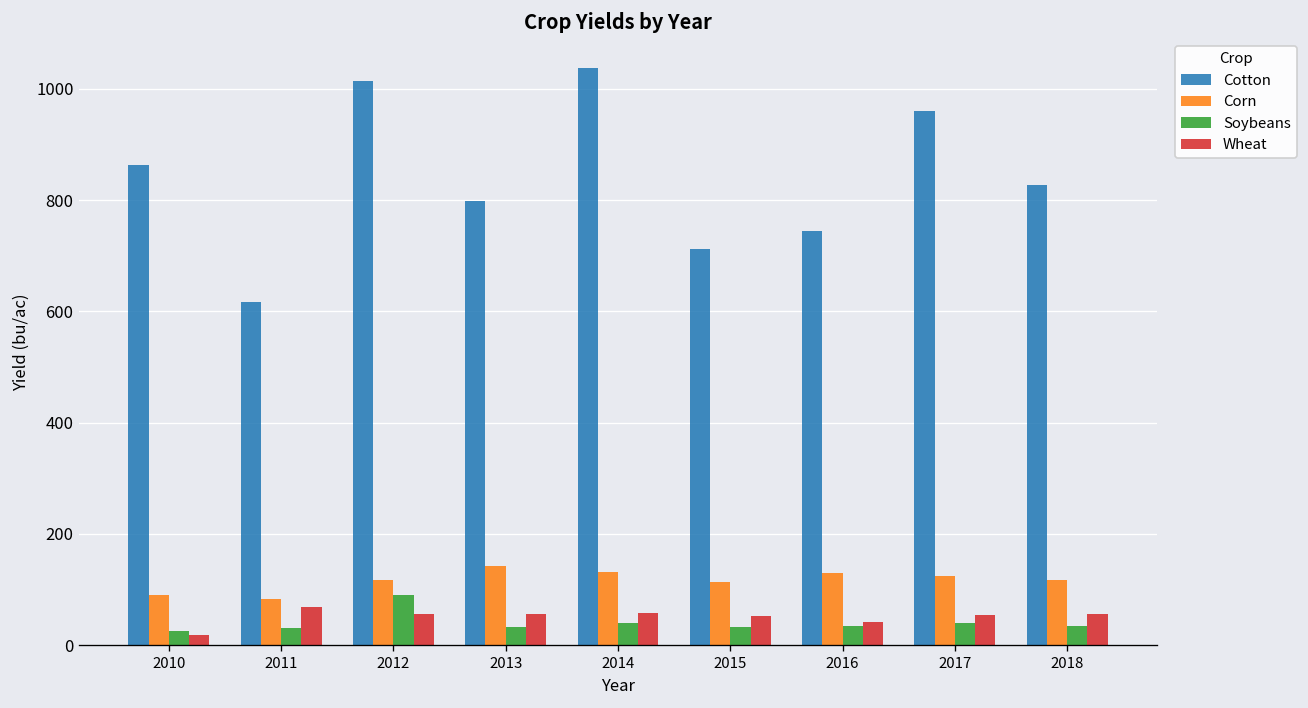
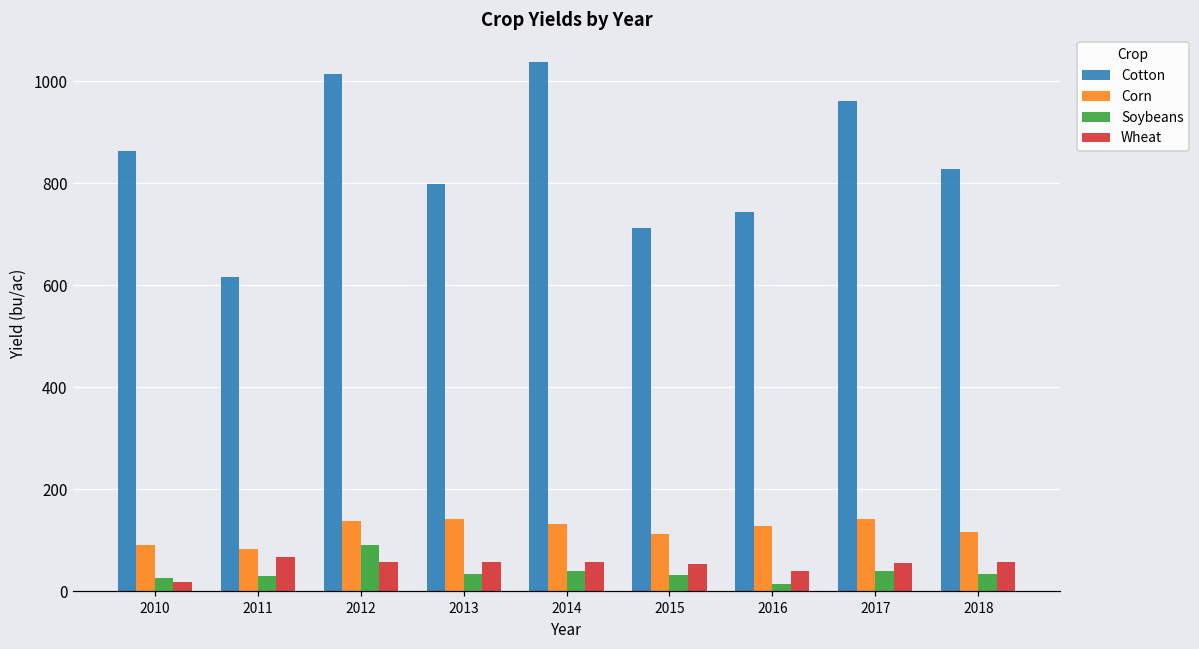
  {
    "Cotton": {
      "2010": 860,
      "2011": 620,
      "2012": 1010,
      "2013": 800,
      "2014": 1040,
      "2015": 710,
      "2016": 740,
      "2017": 960,
      "2018": 830
    },
    "Corn": {
      "2010": 90,
      "2011": 80,
-     "2012": 120,
+     "2012": 140,
      "2013": 140,
      "2014": 130,
      "2015": 110,
      "2016": 130,
-     "2017": 120,
+     "2017": 140,
      "2018": 120
    },
    "Soybeans": {
      "2010": 30,
      "2011": 30,
      "2012": 90,
      "2013": 30,
      "2014": 40,
      "2015": 30,
-     "2016": 40,
+     "2016": 10,
      "2017": 40,
      "2018": 40
    },
    "Wheat": {
      "2010": 20,
      "2011": 70,
      "2012": 60,
      "2013": 60,
      "2014": 60,
      "2015": 50,
      "2016": 40,
      "2017": 60,
      "2018": 60
    }
  }
